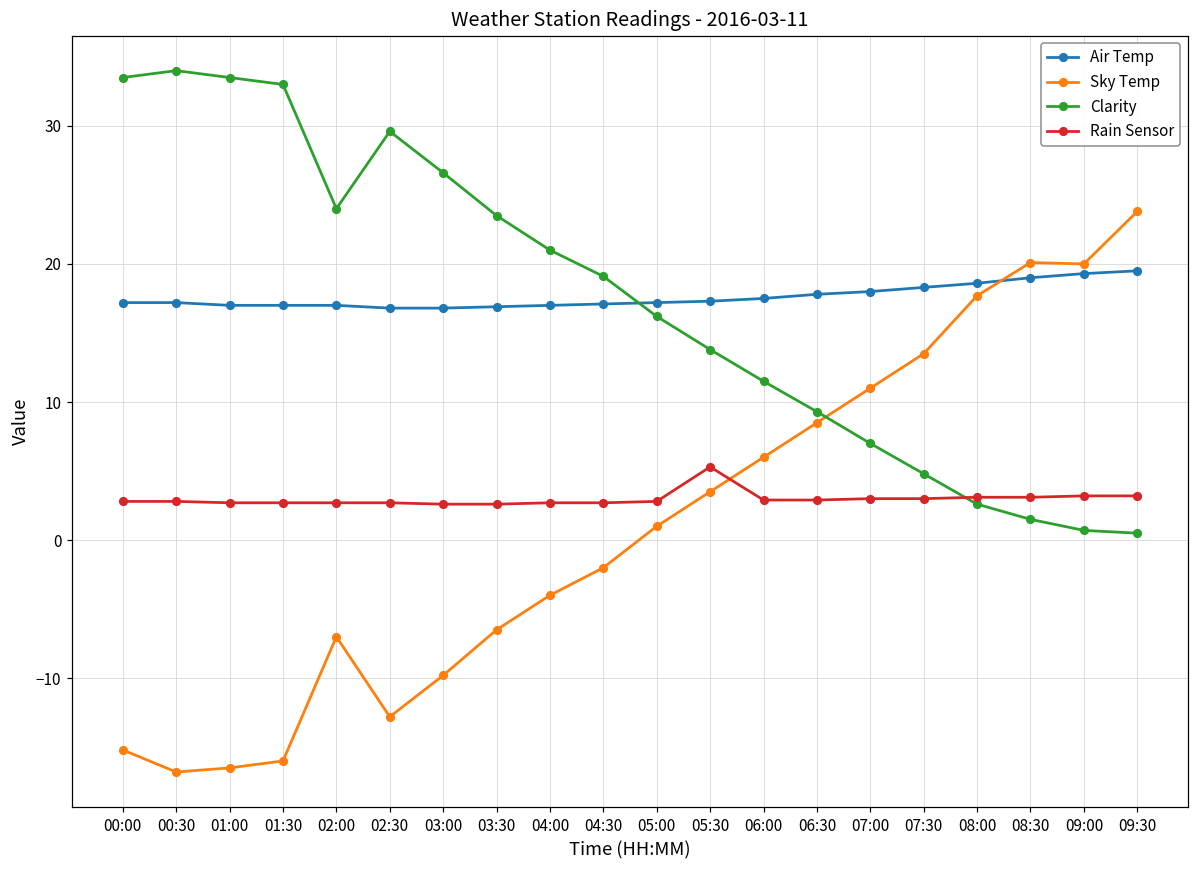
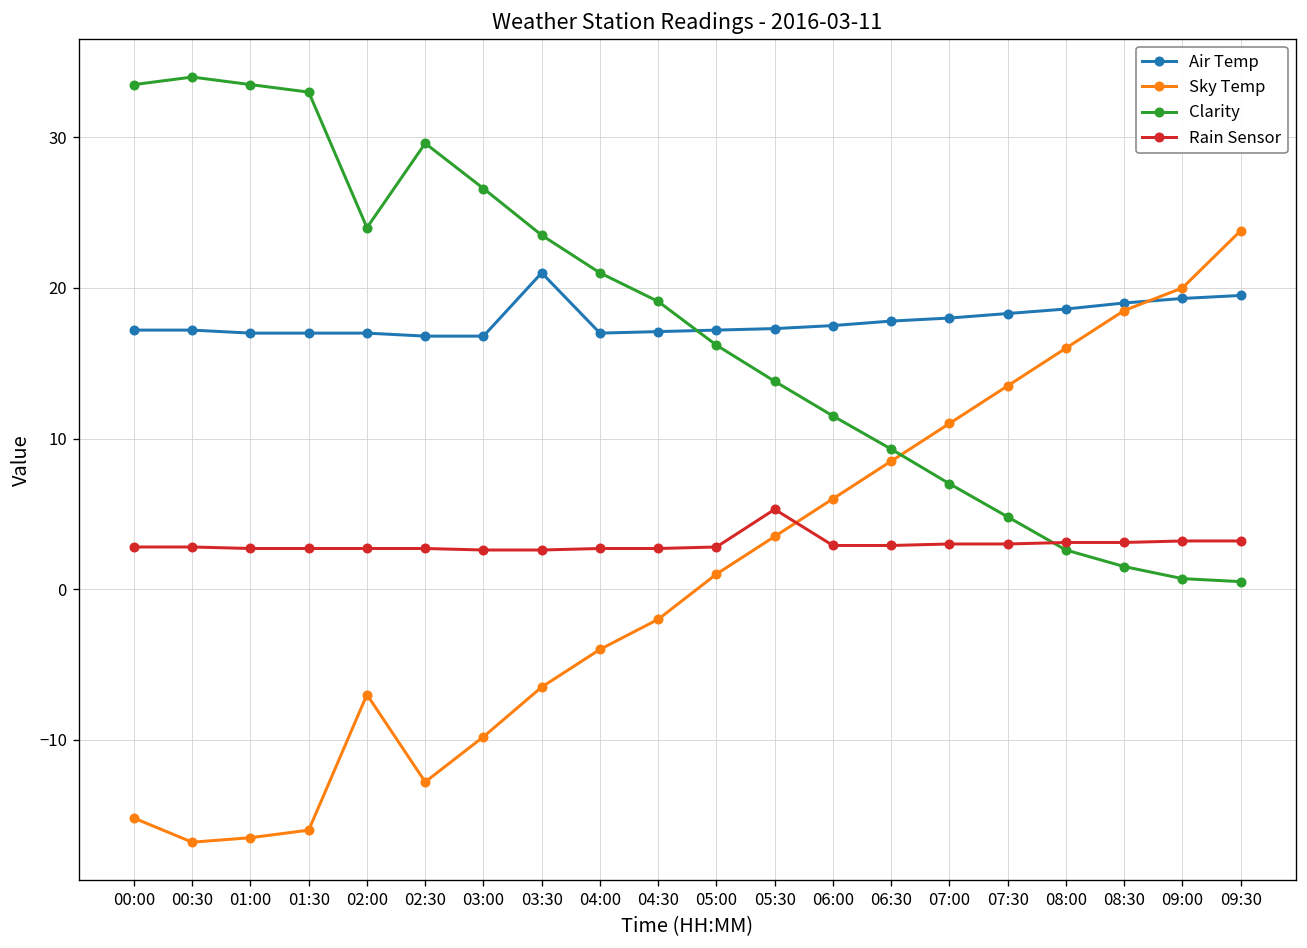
  {
    "Air Temp": {
      "00:00": 17.2,
      "00:30": 17.2,
      "01:00": 17.0,
      "01:30": 17.0,
      "02:00": 17.0,
      "02:30": 16.8,
      "03:00": 16.8,
-     "03:30": 16.9,
+     "03:30": 21.0,
      "04:00": 17.0,
      "04:30": 17.1,
      "05:00": 17.2,
      "05:30": 17.3,
      "06:00": 17.5,
      "06:30": 17.8,
      "07:00": 18.0,
      "07:30": 18.3,
      "08:00": 18.6,
      "08:30": 19.0,
      "09:00": 19.3,
      "09:30": 19.5
    },
    "Sky Temp": {
      "00:00": -15.2,
      "00:30": -16.8,
      "01:00": -16.5,
      "01:30": -16.0,
      "02:00": -7.0,
      "02:30": -12.8,
      "03:00": -9.8,
      "03:30": -6.5,
      "04:00": -4.0,
      "04:30": -2.0,
      "05:00": 1.0,
      "05:30": 3.5,
      "06:00": 6.0,
      "06:30": 8.5,
      "07:00": 11.0,
      "07:30": 13.5,
-     "08:00": 17.7,
-     "08:30": 20.1,
+     "08:00": 16.0,
+     "08:30": 18.5,
      "09:00": 20.0,
      "09:30": 23.8
    },
    "Clarity": {
      "00:00": 33.5,
      "00:30": 34.0,
      "01:00": 33.5,
      "01:30": 33.0,
      "02:00": 24.0,
      "02:30": 29.6,
      "03:00": 26.6,
      "03:30": 23.5,
      "04:00": 21.0,
      "04:30": 19.1,
      "05:00": 16.2,
      "05:30": 13.8,
      "06:00": 11.5,
      "06:30": 9.3,
      "07:00": 7.0,
      "07:30": 4.8,
      "08:00": 2.6,
      "08:30": 1.5,
      "09:00": 0.7,
      "09:30": 0.5
    },
    "Rain Sensor": {
      "00:00": 2.8,
      "00:30": 2.8,
      "01:00": 2.7,
      "01:30": 2.7,
      "02:00": 2.7,
      "02:30": 2.7,
      "03:00": 2.6,
      "03:30": 2.6,
      "04:00": 2.7,
      "04:30": 2.7,
      "05:00": 2.8,
      "05:30": 5.3,
      "06:00": 2.9,
      "06:30": 2.9,
      "07:00": 3.0,
      "07:30": 3.0,
      "08:00": 3.1,
      "08:30": 3.1,
      "09:00": 3.2,
      "09:30": 3.2
    }
  }
